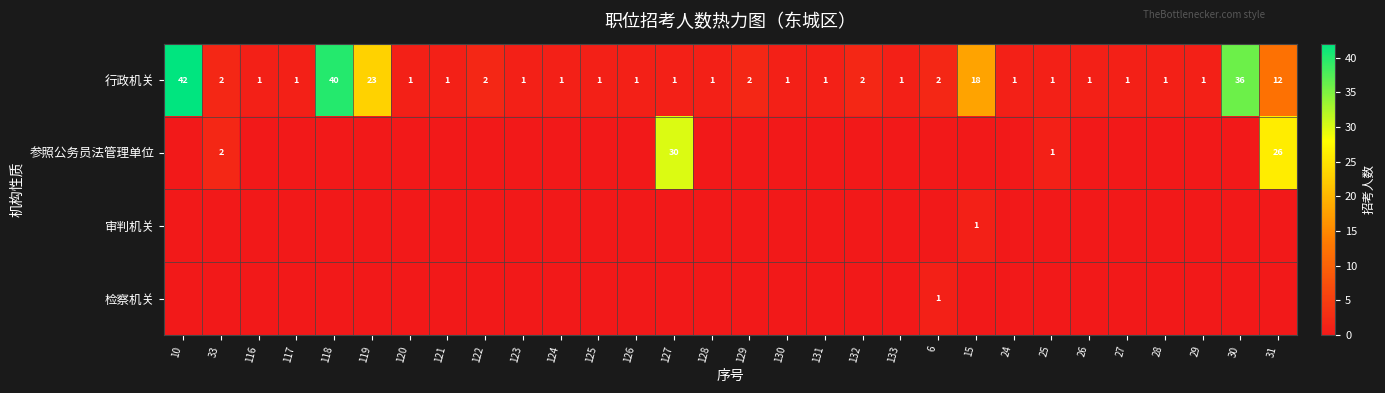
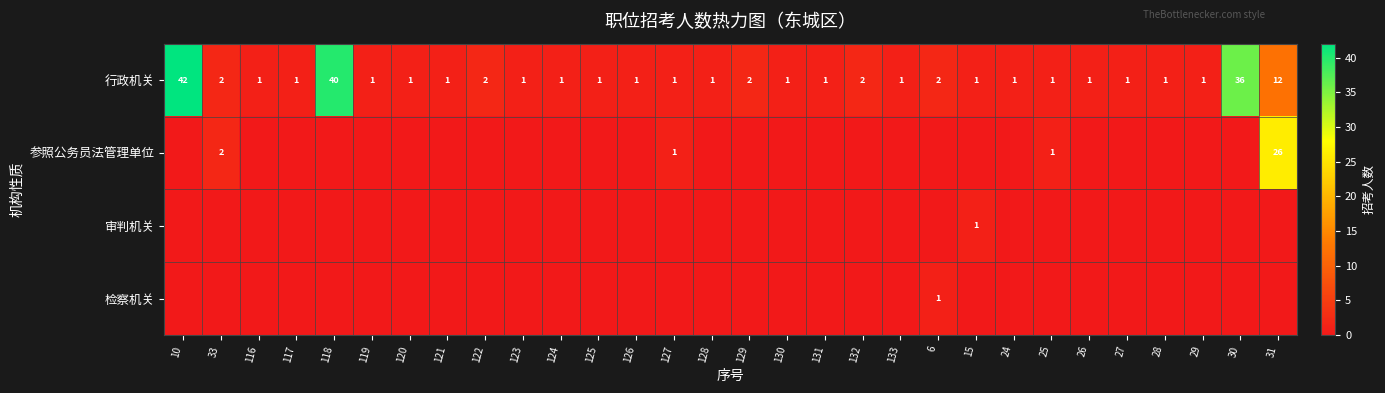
  {
    "行政机关": {
      "10": 42,
      "33": 2,
      "116": 1,
      "117": 1,
      "118": 40,
-     "119": 23,
+     "119": 1,
      "120": 1,
      "121": 1,
      "122": 2,
      "123": 1,
      "124": 1,
      "125": 1,
      "126": 1,
      "127": 1,
      "128": 1,
      "129": 2,
      "130": 1,
      "131": 1,
      "132": 2,
      "133": 1,
      "6": 2,
-     "15": 18,
+     "15": 1,
      "24": 1,
      "25": 1,
      "26": 1,
      "27": 1,
      "28": 1,
      "29": 1,
      "30": 36,
      "31": 12
    },
    "参照公务员法管理单位": {
      "33": 2,
-     "127": 30,
+     "127": 1,
      "25": 1,
      "31": 26
    },
    "审判机关": {
      "15": 1
    },
    "检察机关": {
      "6": 1
    }
  }
